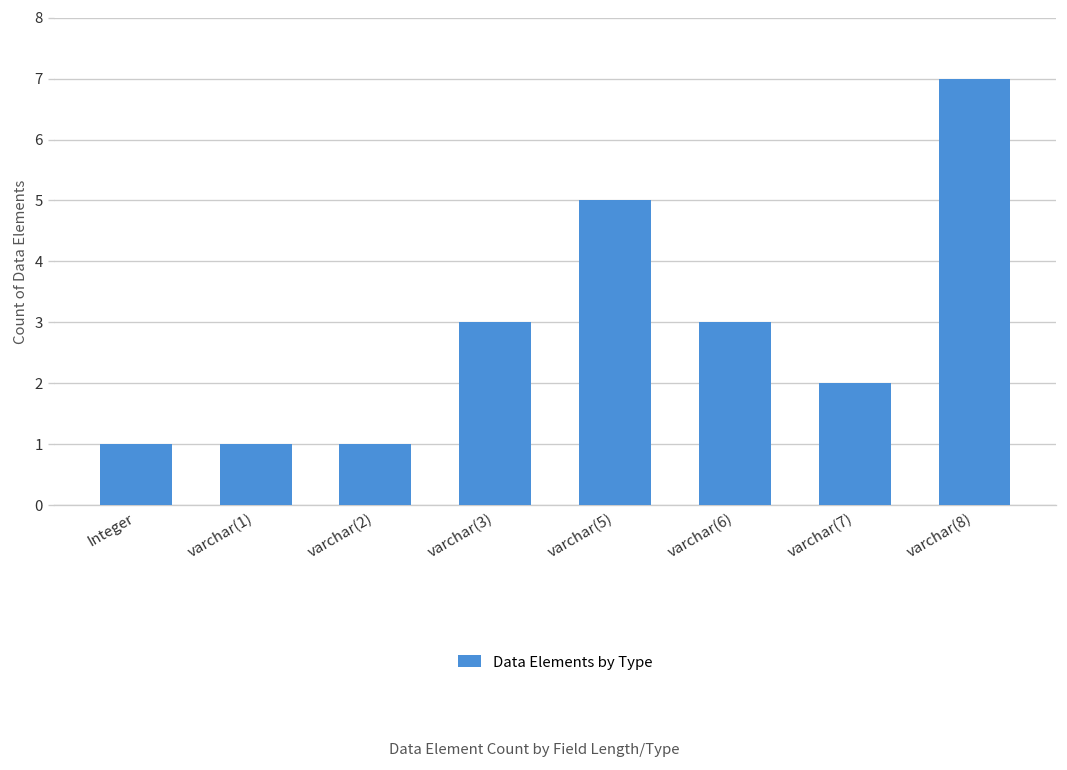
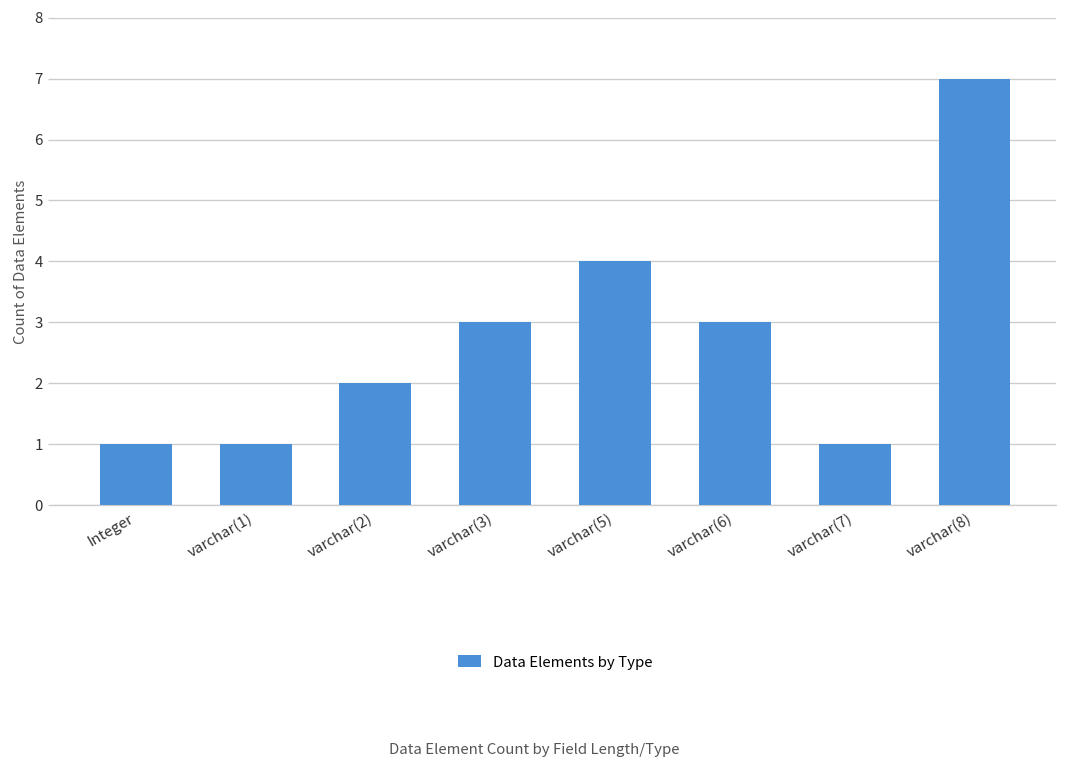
  {
    "Integer": 1,
    "varchar(1)": 1,
-   "varchar(2)": 1,
+   "varchar(2)": 2,
    "varchar(3)": 3,
-   "varchar(5)": 5,
+   "varchar(5)": 4,
    "varchar(6)": 3,
-   "varchar(7)": 2,
+   "varchar(7)": 1,
    "varchar(8)": 7
  }
